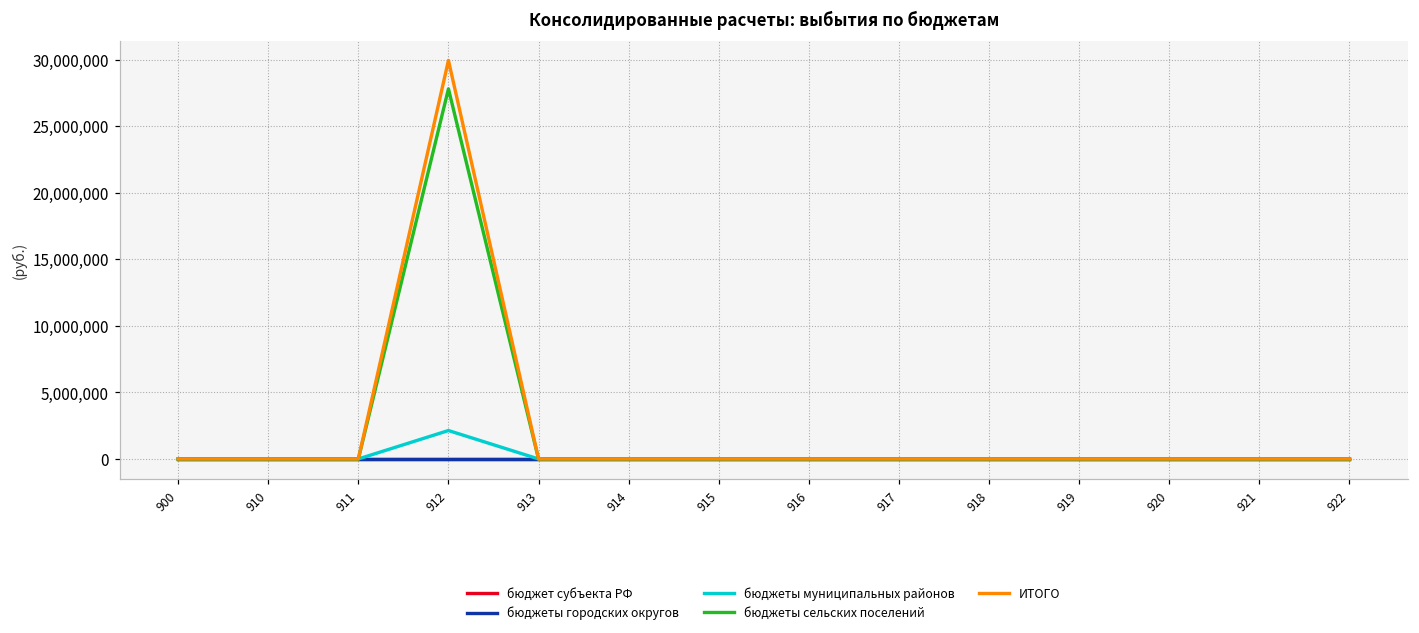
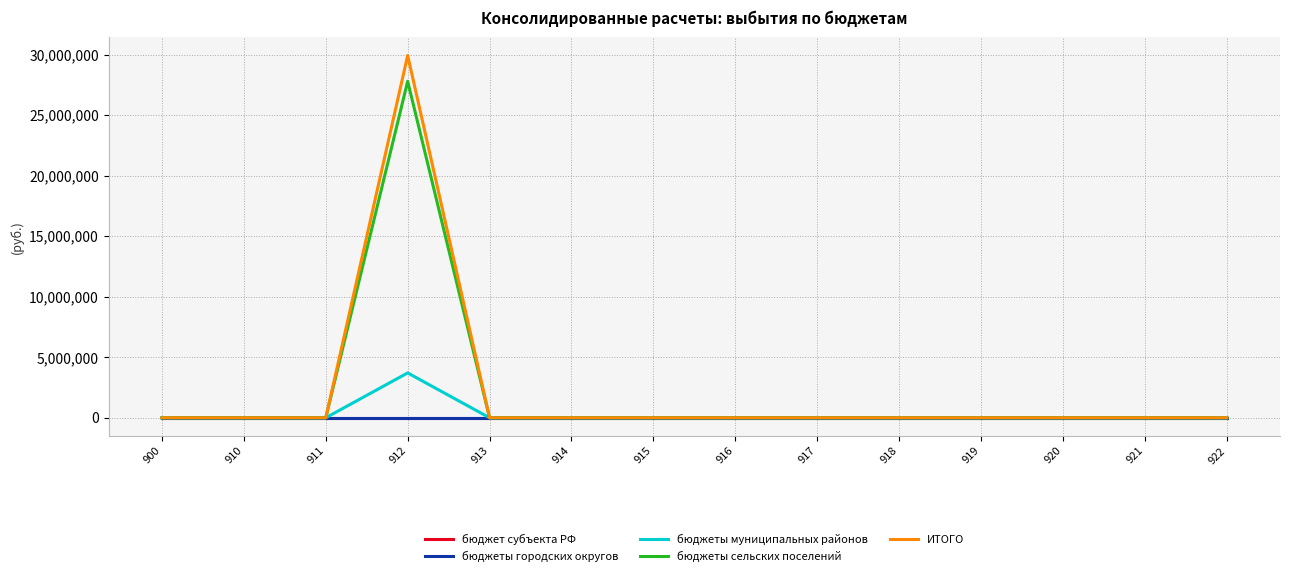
  {
    "бюджеты городских округов": {
      "912": "0"
    },
    "бюджеты муниципальных районов": {
-     "912": "2,100,000"
+     "912": "3,700,000"
    },
    "бюджеты сельских поселений": {
      "912": "27,800,000"
    },
    "ИТОГО": {
      "912": "29,900,000"
    }
  }
